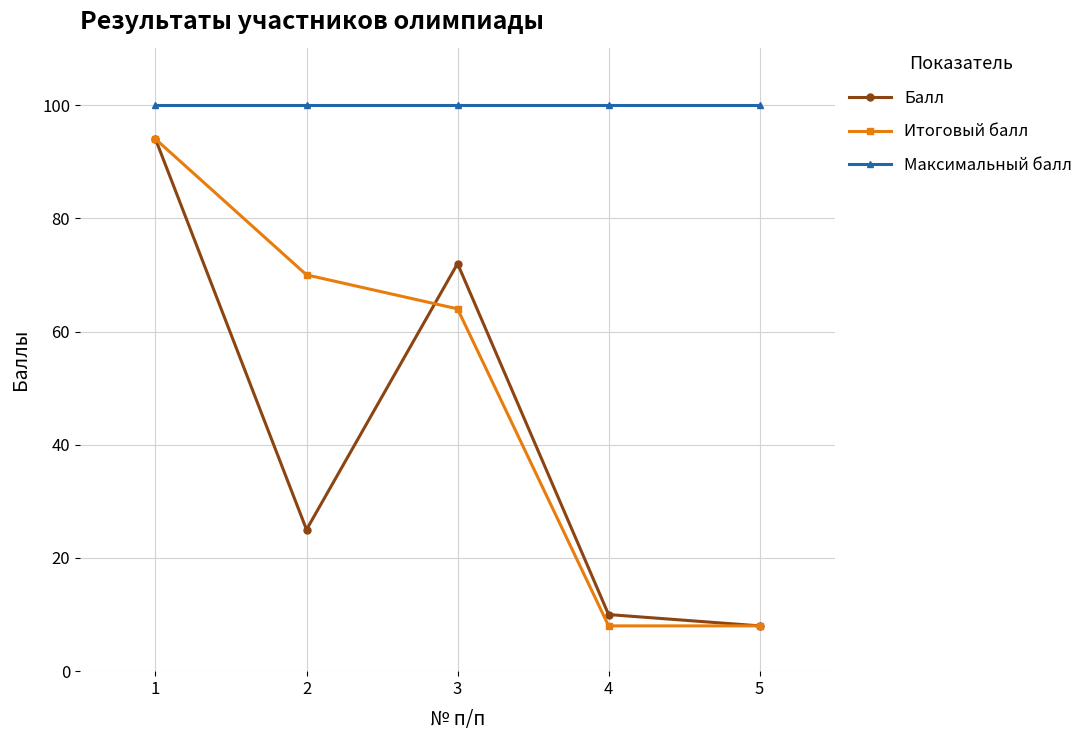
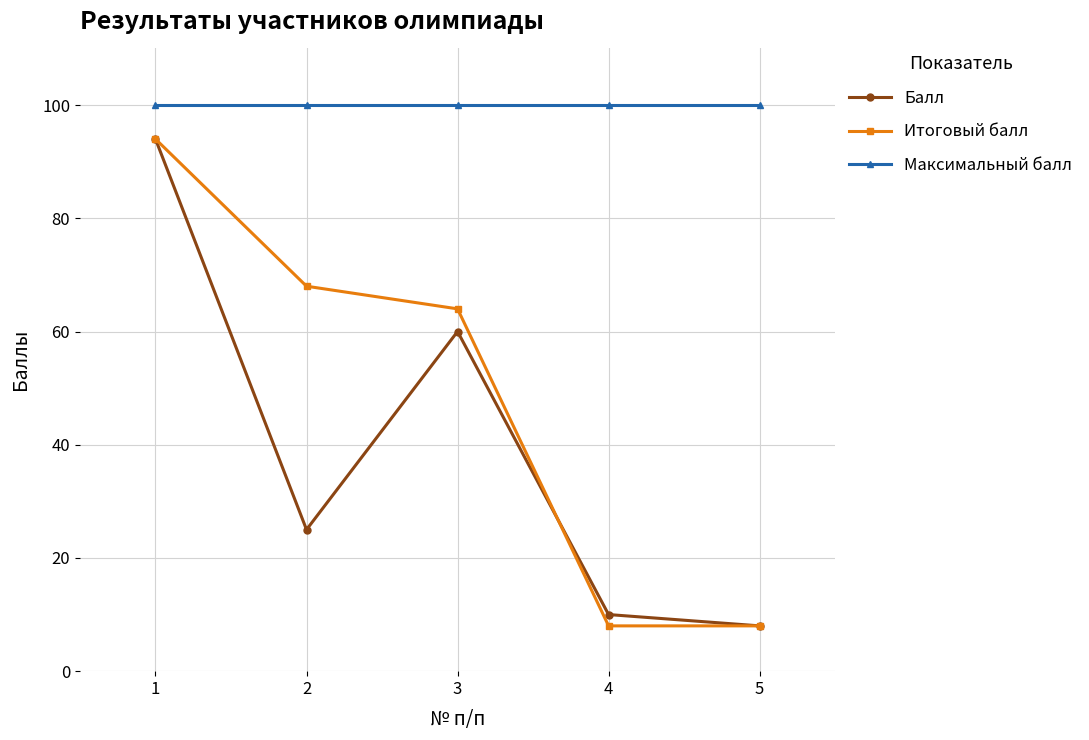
  {
    "Балл": {
      "2": 25,
-     "3": 72,
+     "3": 60,
      "4": 10
    },
    "Итоговый балл": {
-     "2": 70,
+     "2": 68,
      "3": 64,
      "4": 8
    },
    "Максимальный балл": {
      "1": 100,
      "2": 100,
      "3": 100,
      "4": 100,
      "5": 100
    }
  }
